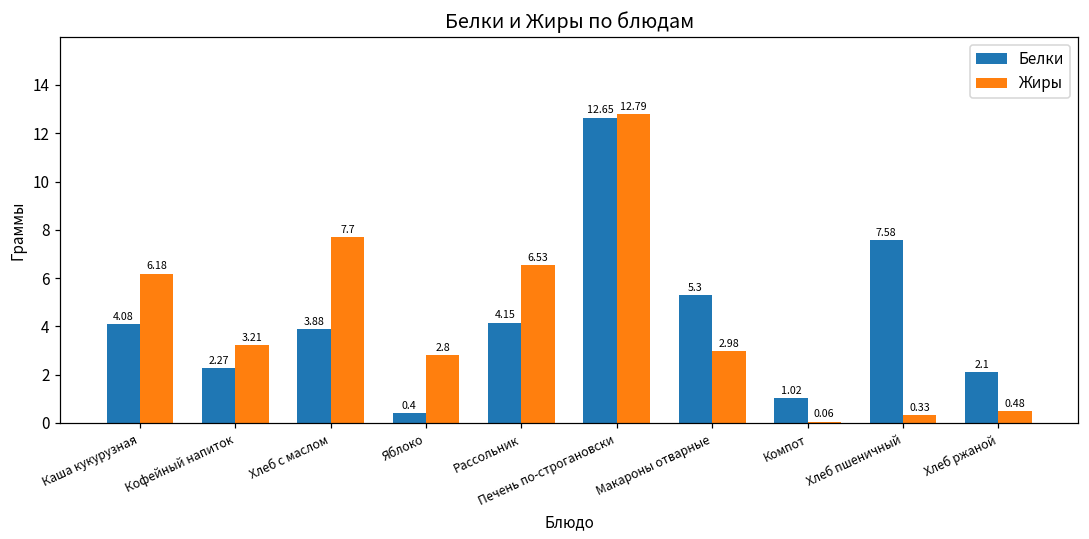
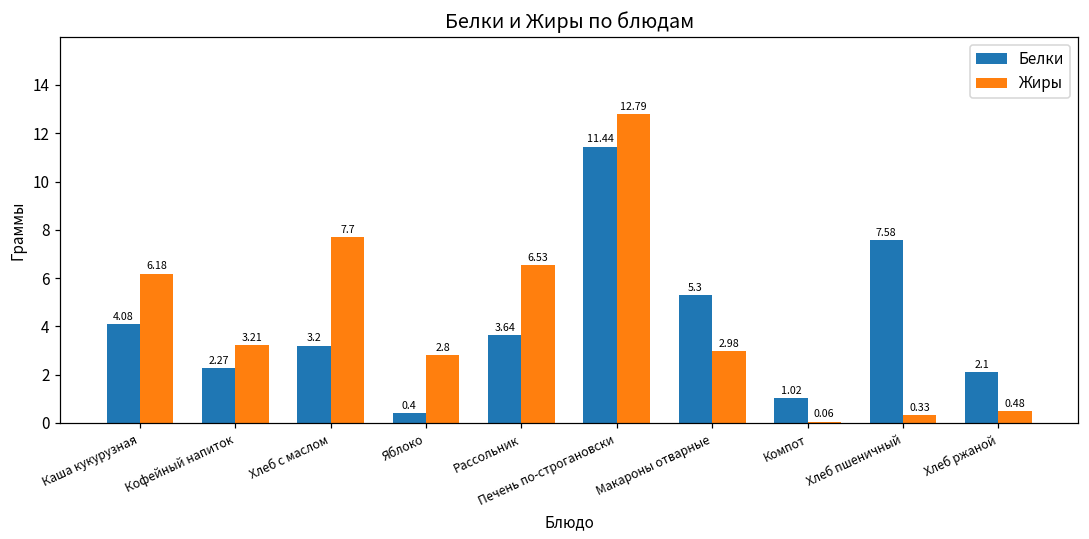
  {
    "Белки": {
      "Каша кукурузная": 4.08,
      "Кофейный напиток": 2.27,
-     "Хлеб с маслом": 3.88,
+     "Хлеб с маслом": 3.2,
      "Яблоко": 0.4,
-     "Рассольник": 4.15,
-     "Печень по-строгановски": 12.65,
+     "Рассольник": 3.64,
+     "Печень по-строгановски": 11.44,
      "Макароны отварные": 5.3,
      "Компот": 1.02,
      "Хлеб пшеничный": 7.58,
      "Хлеб ржаной": 2.1
    },
    "Жиры": {
      "Каша кукурузная": 6.18,
      "Кофейный напиток": 3.21,
      "Хлеб с маслом": 7.7,
      "Яблоко": 2.8,
      "Рассольник": 6.53,
      "Печень по-строгановски": 12.79,
      "Макароны отварные": 2.98,
      "Компот": 0.06,
      "Хлеб пшеничный": 0.33,
      "Хлеб ржаной": 0.48
    }
  }
